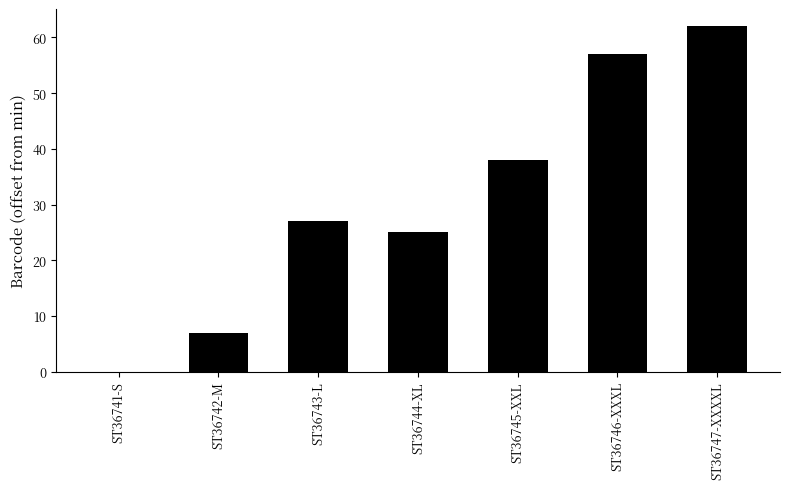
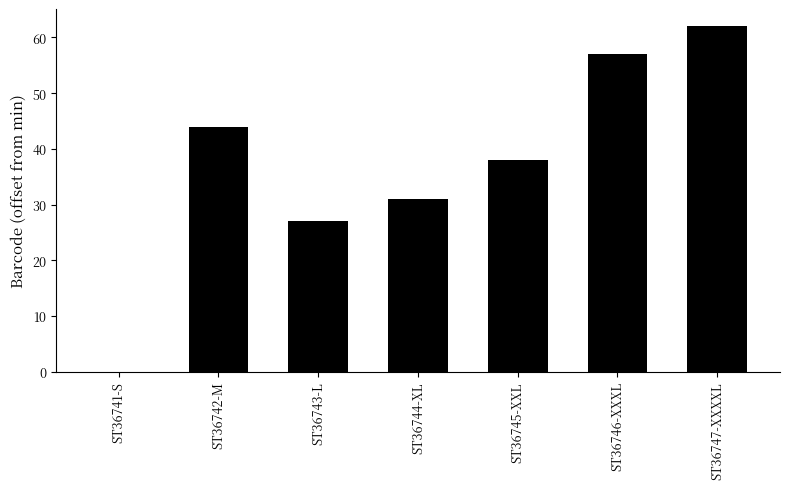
  {
    "ST36741-S": 0,
-   "ST36742-M": 7,
+   "ST36742-M": 44,
    "ST36743-L": 27,
-   "ST36744-XL": 25,
+   "ST36744-XL": 31,
    "ST36745-XXL": 38,
    "ST36746-XXXL": 57,
    "ST36747-XXXXL": 62
  }
